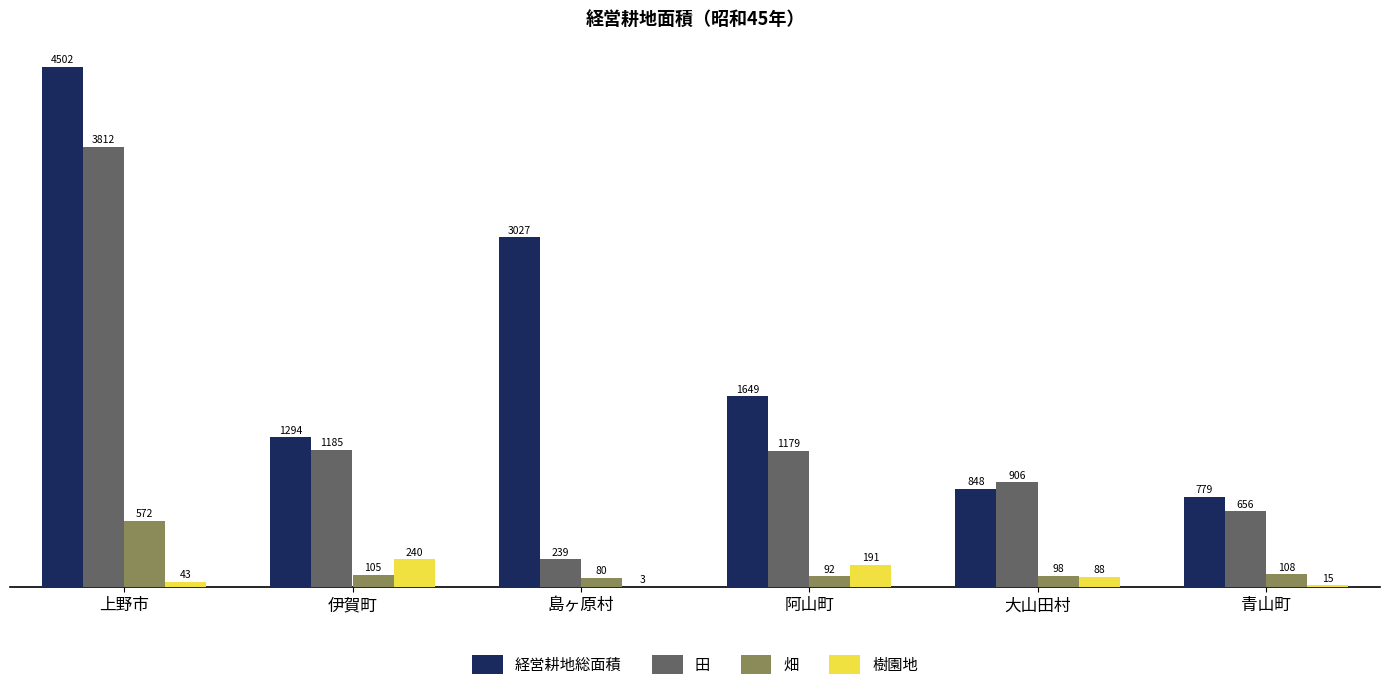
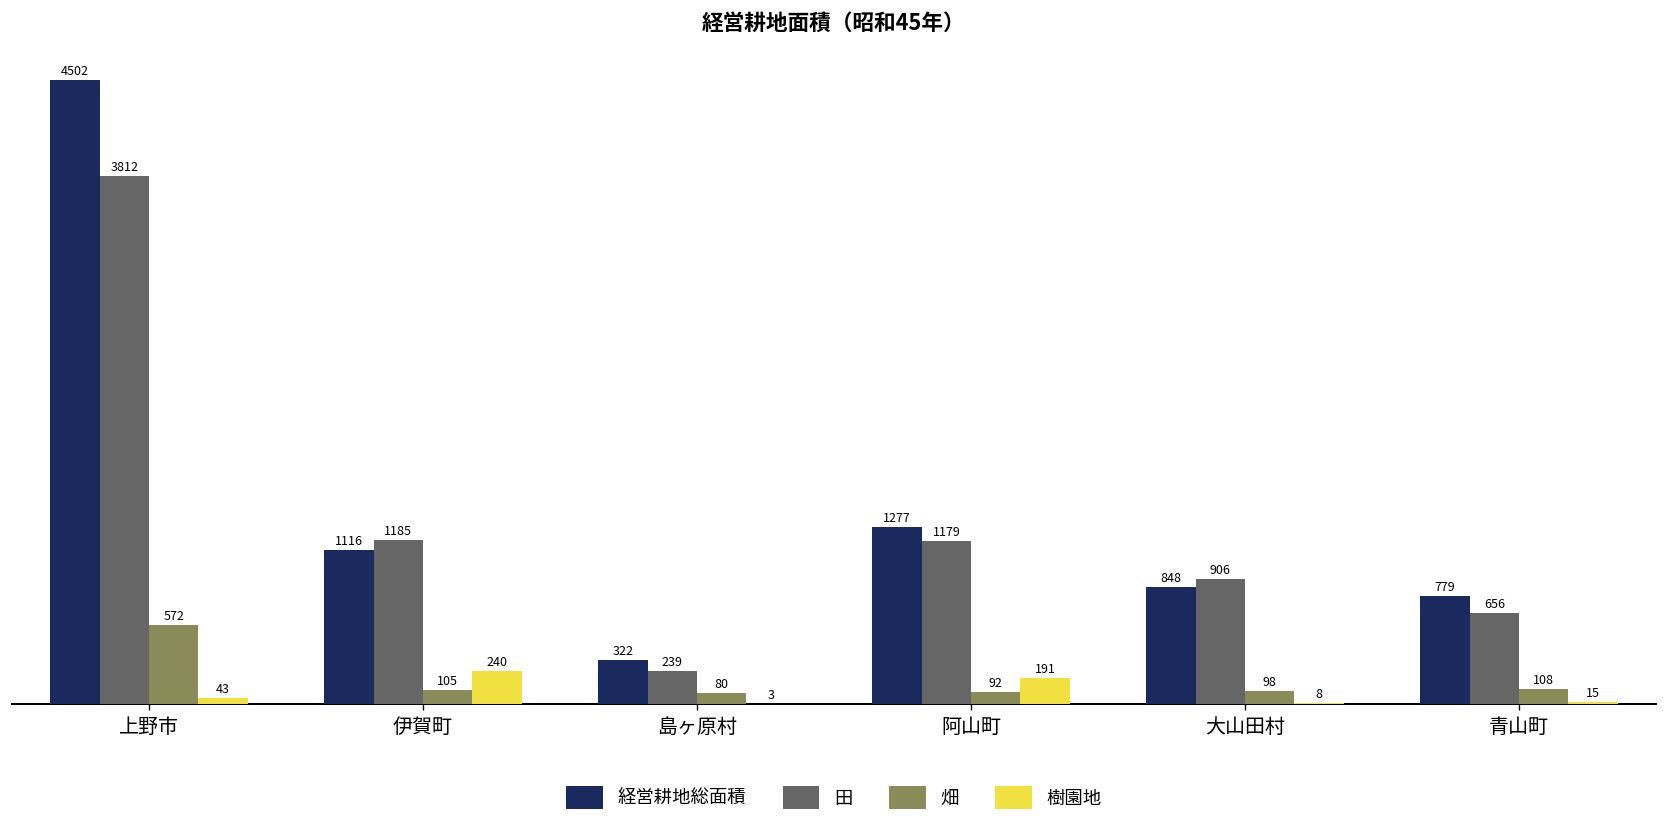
  {
    "経営耕地総面積": {
      "上野市": 4502,
-     "伊賀町": 1294,
-     "島ヶ原村": 3027,
-     "阿山町": 1649,
+     "伊賀町": 1116,
+     "島ヶ原村": 322,
+     "阿山町": 1277,
      "大山田村": 848,
      "青山町": 779
    },
    "樹園地": {
      "上野市": 43,
      "伊賀町": 240,
      "島ヶ原村": 3,
      "阿山町": 191,
-     "大山田村": 88,
+     "大山田村": 8,
      "青山町": 15
    }
  }
